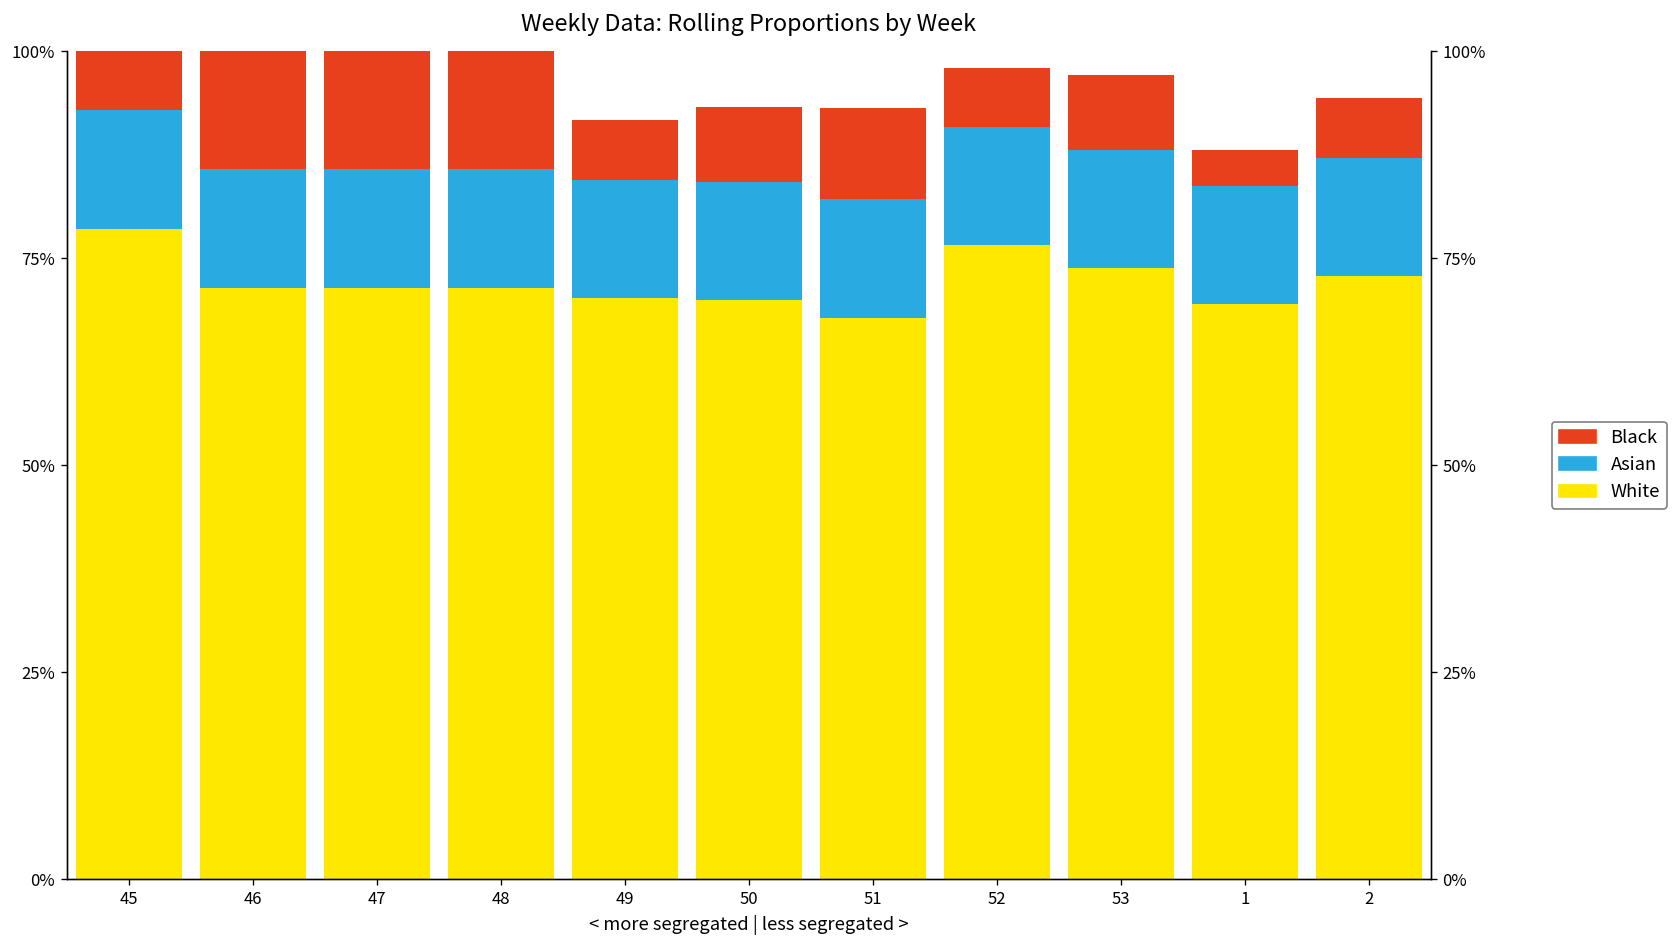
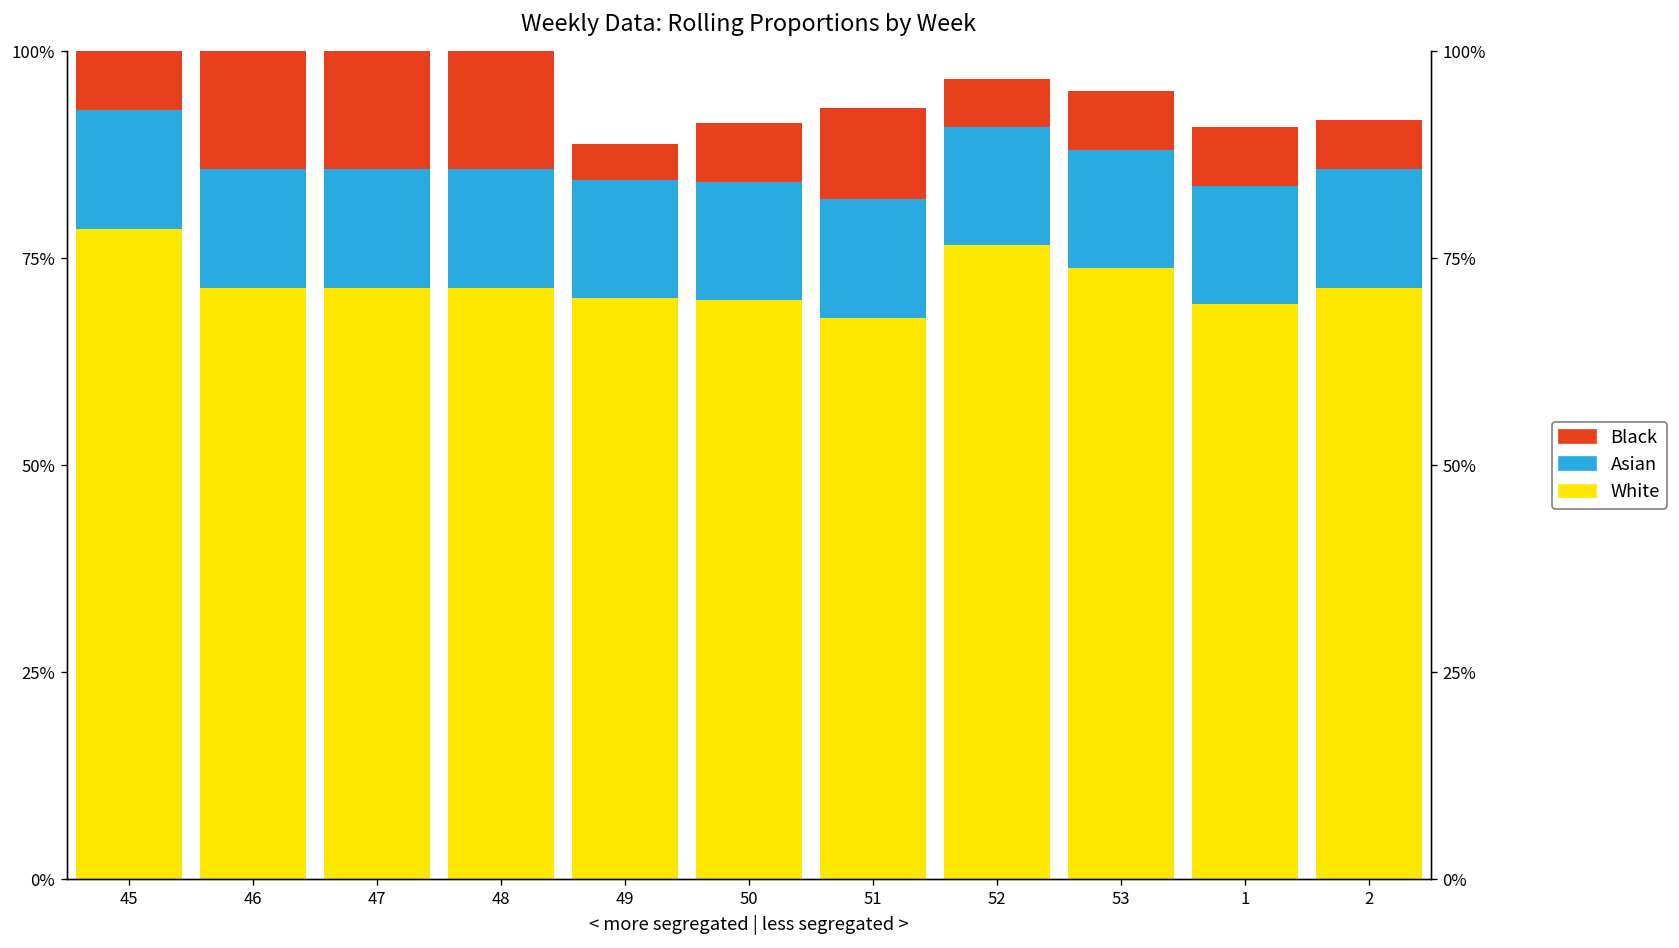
  {
    "White": {
      "45": "79%",
      "46": "71%",
      "47": "71%",
      "48": "71%",
      "49": "70%",
      "50": "70%",
      "51": "68%",
      "52": "77%",
      "53": "74%",
      "1": "69%",
-     "2": "73%"
+     "2": "71%"
    },
    "Asian": {
      "45": "14%",
      "46": "14%",
      "47": "14%",
      "48": "14%",
      "49": "14%",
      "50": "14%",
      "51": "14%",
      "52": "14%",
      "53": "14%",
      "1": "14%",
      "2": "14%"
    },
    "Black": {
      "45": "7%",
      "46": "14%",
      "47": "14%",
      "48": "14%",
-     "49": "7%",
-     "50": "9%",
+     "49": "4%",
+     "50": "7%",
      "51": "11%",
-     "52": "7%",
-     "53": "9%",
-     "1": "4%",
-     "2": "7%"
+     "52": "6%",
+     "53": "7%",
+     "1": "7%",
+     "2": "6%"
    }
  }
